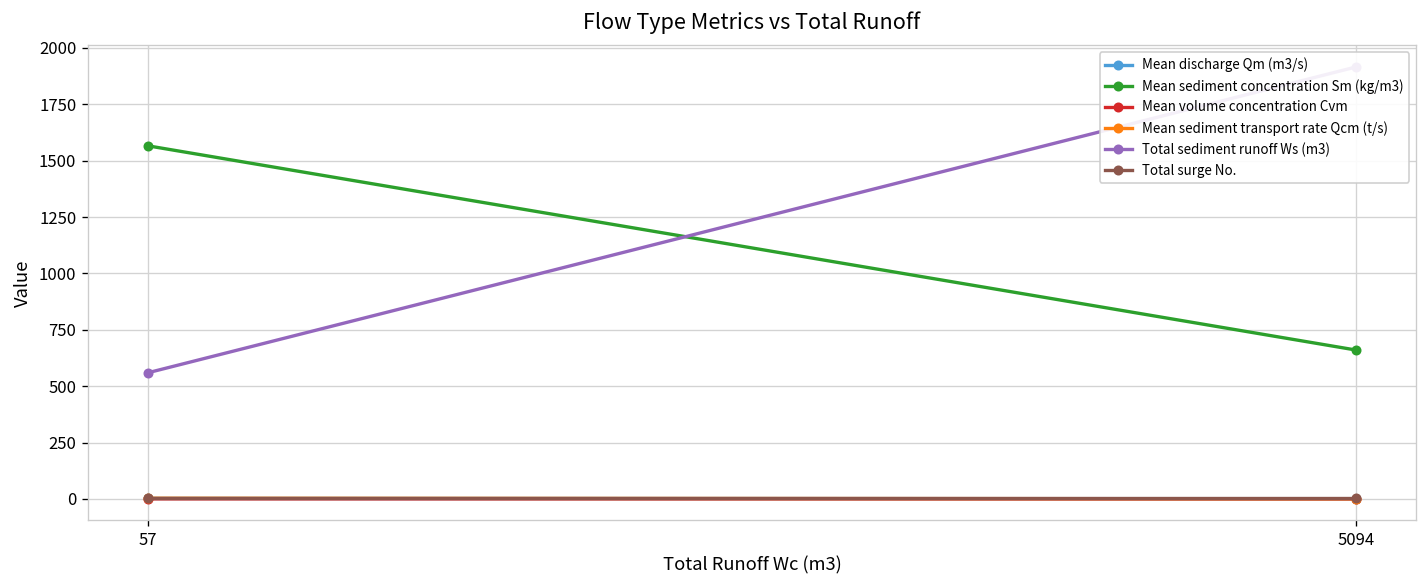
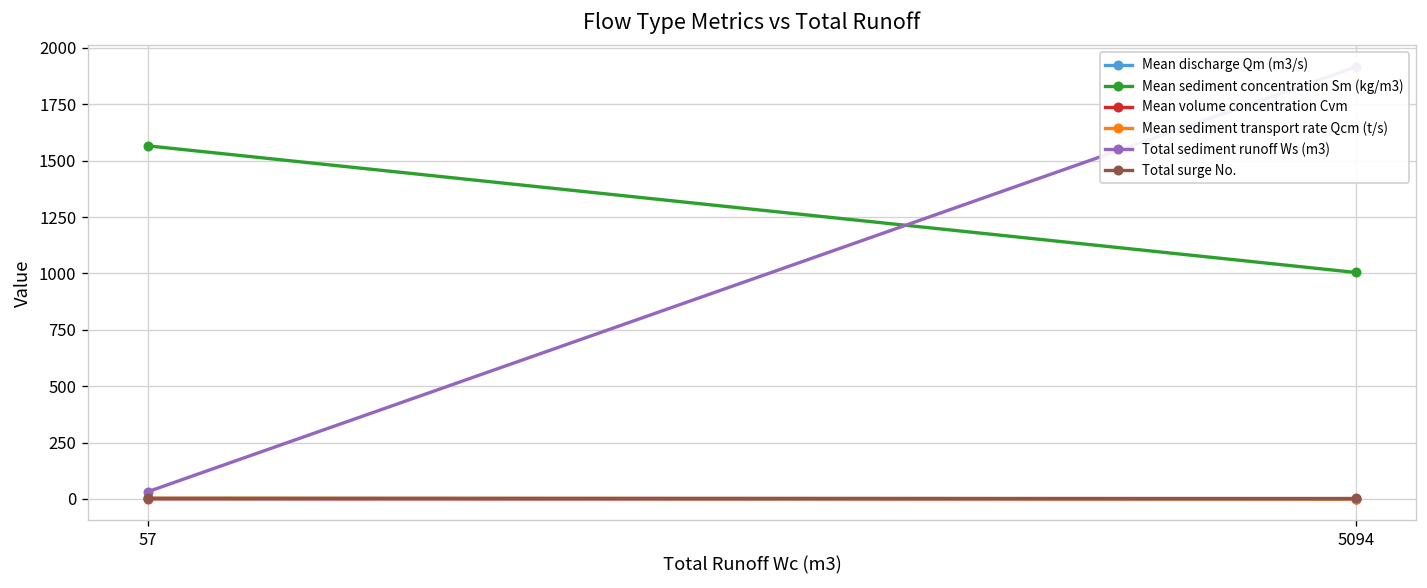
  {
    "Mean sediment concentration Sm (kg/m3)": {
      "57": 1570,
-     "5094": 660
+     "5094": 1000
    },
    "Total sediment runoff Ws (m3)": {
-     "57": 560
+     "57": 30
    }
  }
